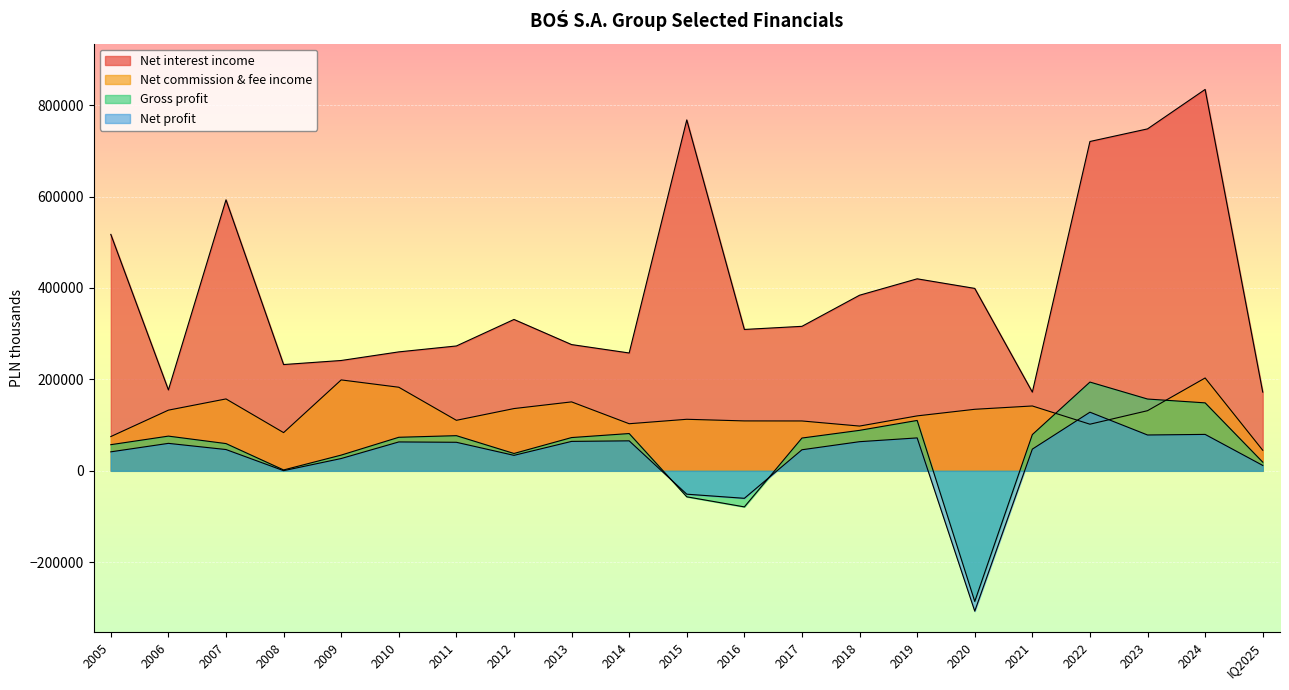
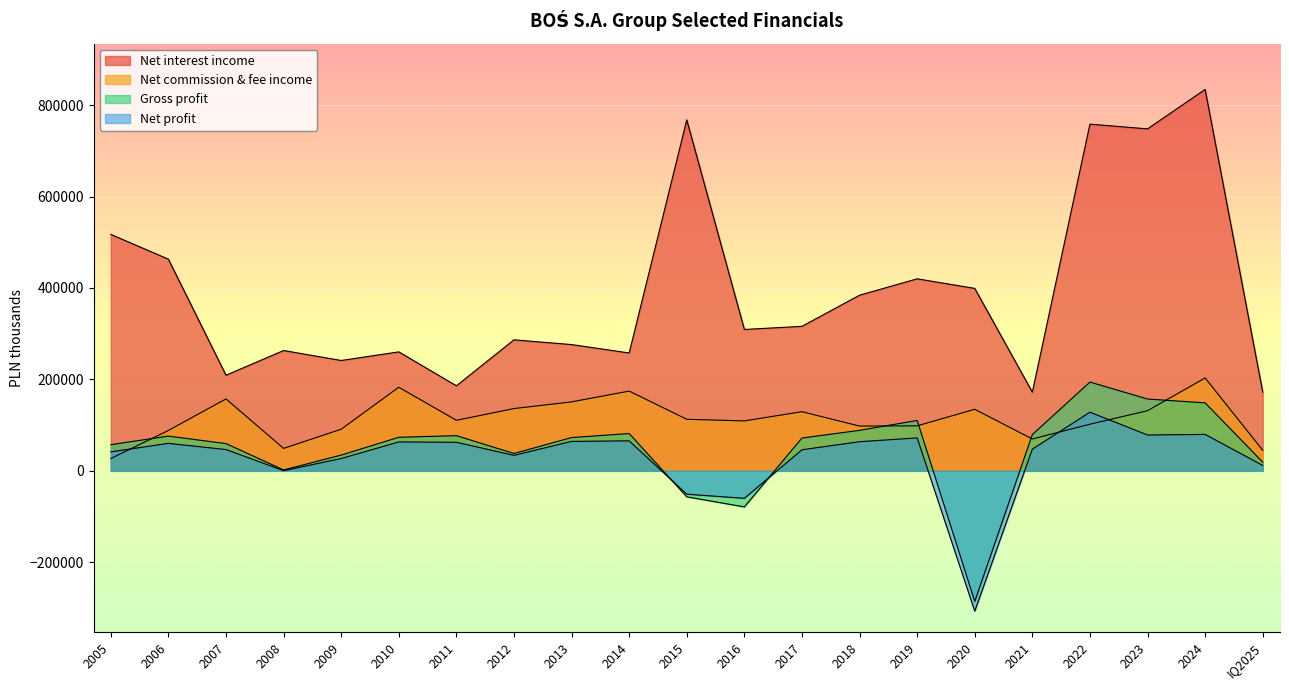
  {
    "Net interest income": {
      "2005": 520000,
-     "2006": 180000,
-     "2007": 590000,
-     "2008": 230000,
+     "2006": 460000,
+     "2007": 210000,
+     "2008": 260000,
      "2009": 240000,
      "2010": 260000,
-     "2011": 270000,
-     "2012": 330000,
+     "2011": 190000,
+     "2012": 290000,
      "2013": 280000,
      "2014": 260000,
      "2015": 770000,
      "2016": 310000,
      "2017": 320000,
      "2018": 380000,
      "2019": 420000,
      "2020": 400000,
      "2021": 170000,
-     "2022": 720000,
+     "2022": 760000,
      "2023": 750000,
      "2024": 830000,
      "IQ2025": 170000
    },
    "Net commission & fee income": {
-     "2005": 70000,
-     "2006": 130000,
+     "2005": 30000,
+     "2006": 90000,
      "2007": 160000,
-     "2008": 80000,
-     "2009": 200000,
+     "2008": 50000,
+     "2009": 90000,
      "2010": 180000,
      "2011": 110000,
      "2012": 140000,
      "2013": 150000,
-     "2014": 100000,
+     "2014": 170000,
      "2015": 110000,
      "2016": 110000,
-     "2017": 110000,
+     "2017": 130000,
      "2018": 100000,
-     "2019": 120000,
+     "2019": 100000,
      "2020": 130000,
-     "2021": 140000,
+     "2021": 70000,
      "2022": 100000,
      "2023": 130000,
      "2024": 200000,
      "IQ2025": 50000
    }
  }
